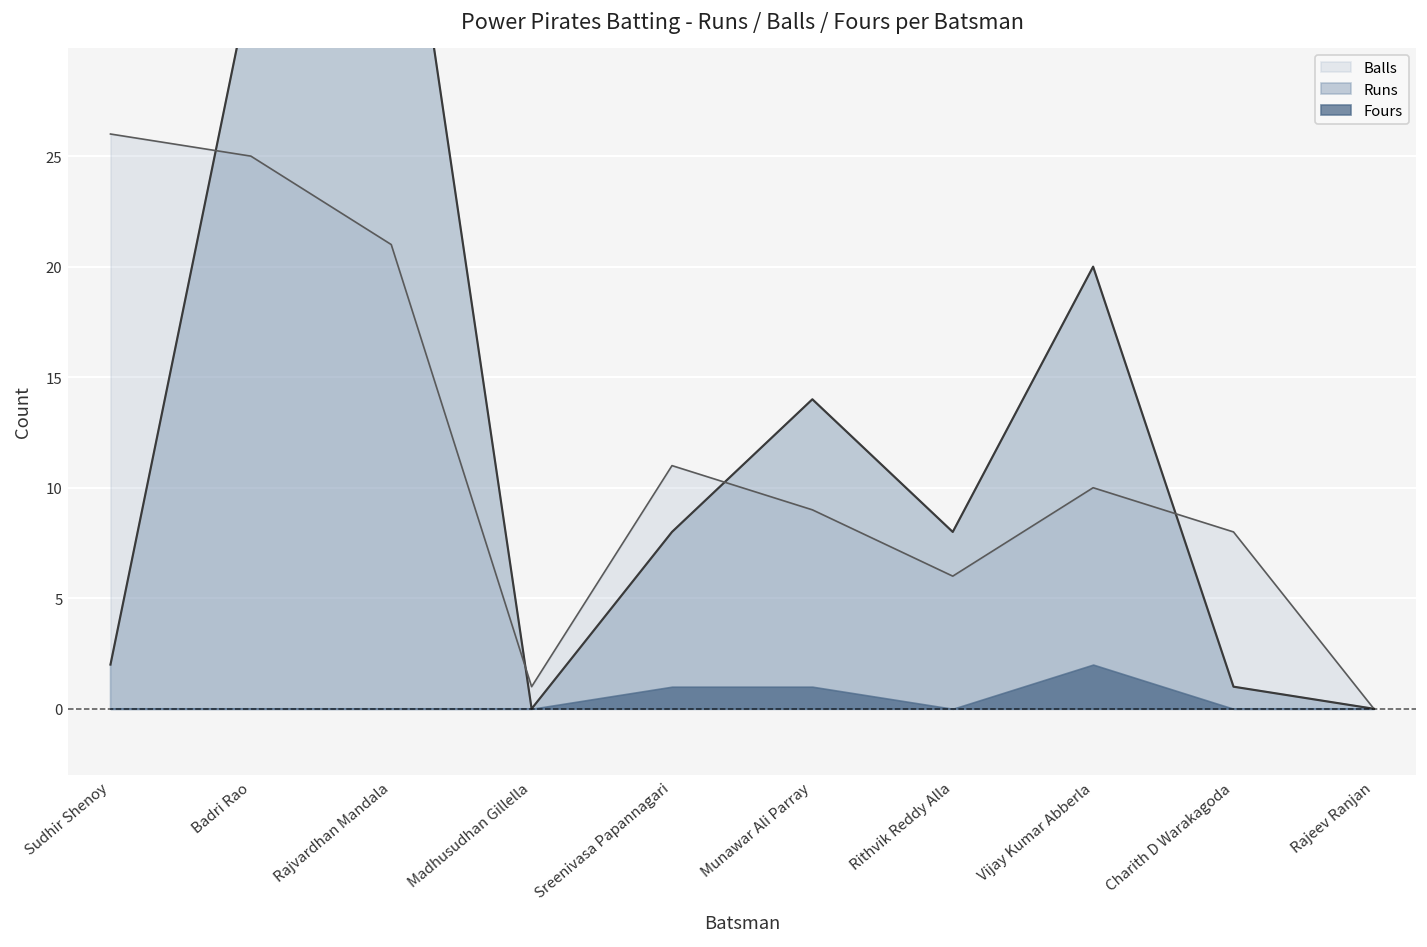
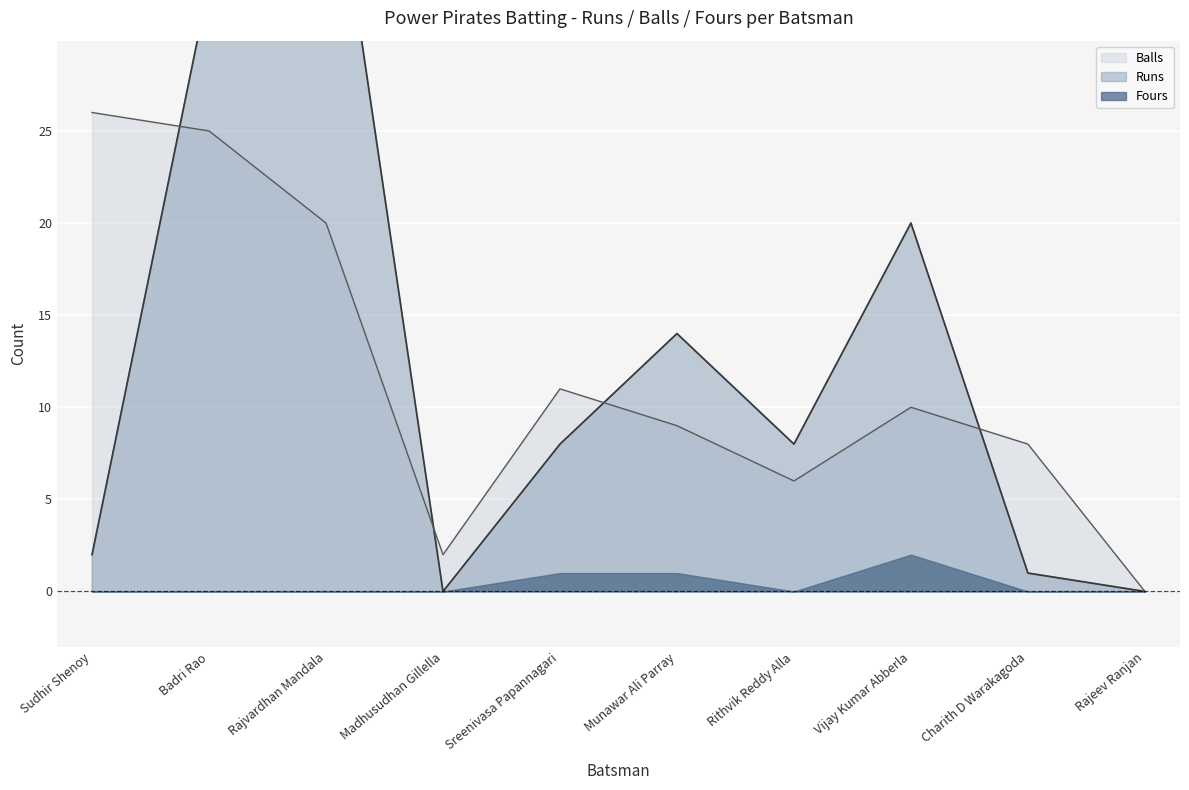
  {
    "Balls": {
      "Sudhir Shenoy": 26,
      "Badri Rao": 25,
-     "Rajvardhan Mandala": 21,
-     "Madhusudhan Gillella": 1,
+     "Rajvardhan Mandala": 20,
+     "Madhusudhan Gillella": 2,
      "Sreenivasa Papannagari": 11,
      "Munawar Ali Parray": 9,
      "Rithvik Reddy Alla": 6,
      "Vijay Kumar Abberla": 10,
      "Charith D Warakagoda": 8
    },
    "Runs": {
      "Sudhir Shenoy": 2,
      "Sreenivasa Papannagari": 8,
      "Munawar Ali Parray": 14,
      "Rithvik Reddy Alla": 8,
      "Vijay Kumar Abberla": 20,
      "Charith D Warakagoda": 1
    },
    "Fours": {
      "Sudhir Shenoy": 0,
      "Badri Rao": 0,
      "Rajvardhan Mandala": 0,
      "Sreenivasa Papannagari": 1,
      "Munawar Ali Parray": 1,
      "Rithvik Reddy Alla": 0,
      "Vijay Kumar Abberla": 2,
      "Charith D Warakagoda": 0
    }
  }
